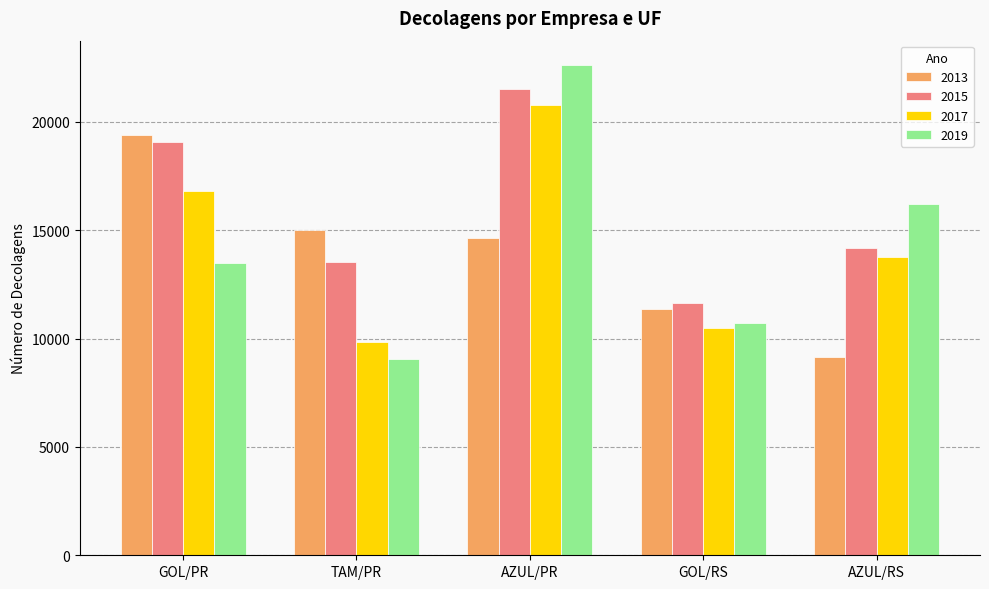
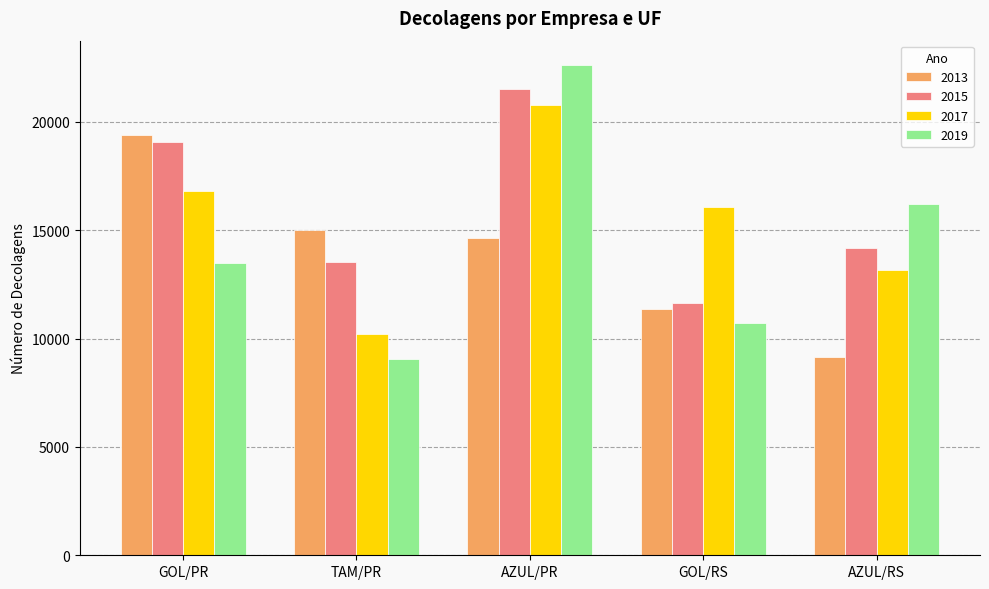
  {
    "2017": {
      "GOL/PR": 16800,
-     "TAM/PR": 9800,
+     "TAM/PR": 10200,
      "AZUL/PR": 20800,
-     "GOL/RS": 10500,
-     "AZUL/RS": 13800
+     "GOL/RS": 16100,
+     "AZUL/RS": 13200
    },
    "2019": {
      "GOL/PR": 13500,
      "TAM/PR": 9100,
      "AZUL/PR": 22600,
      "GOL/RS": 10700,
      "AZUL/RS": 16200
    }
  }
